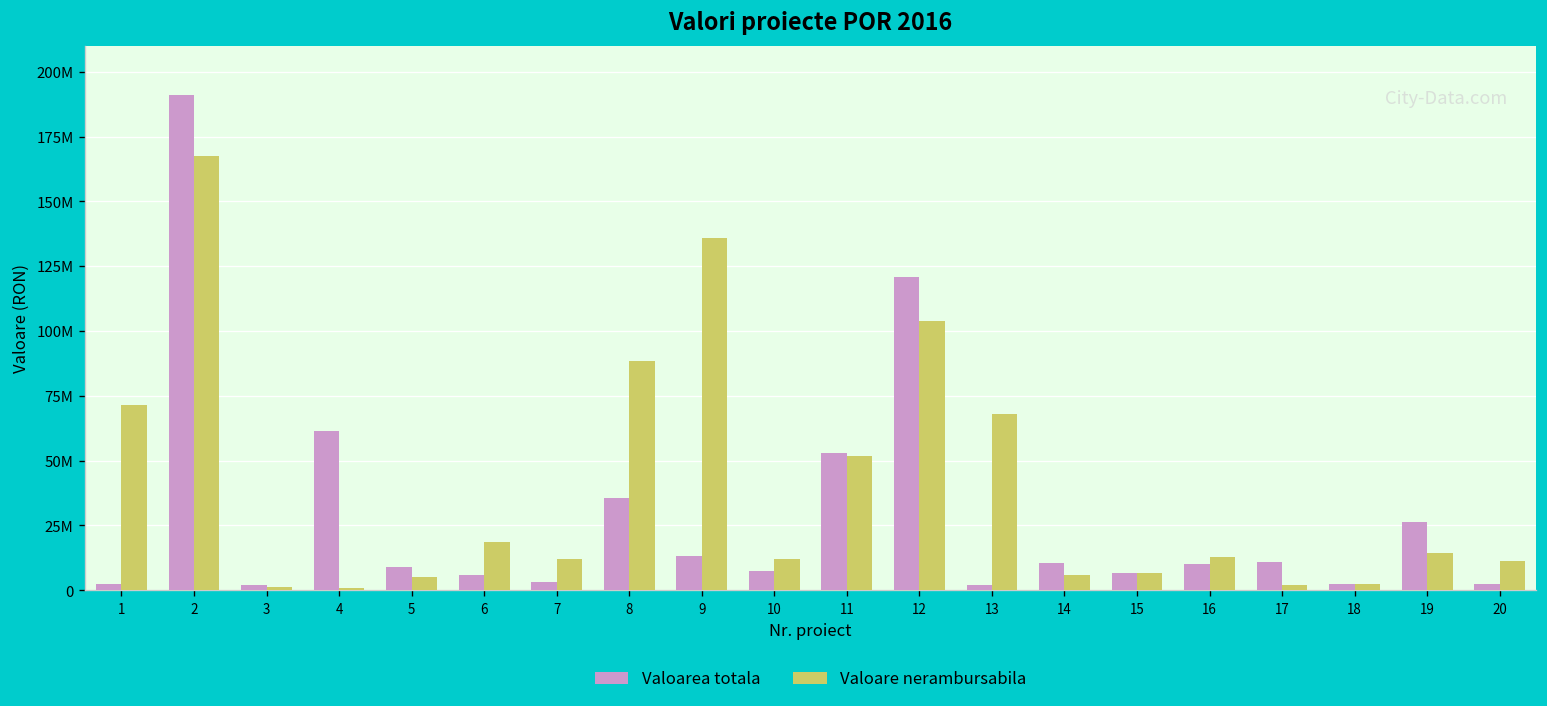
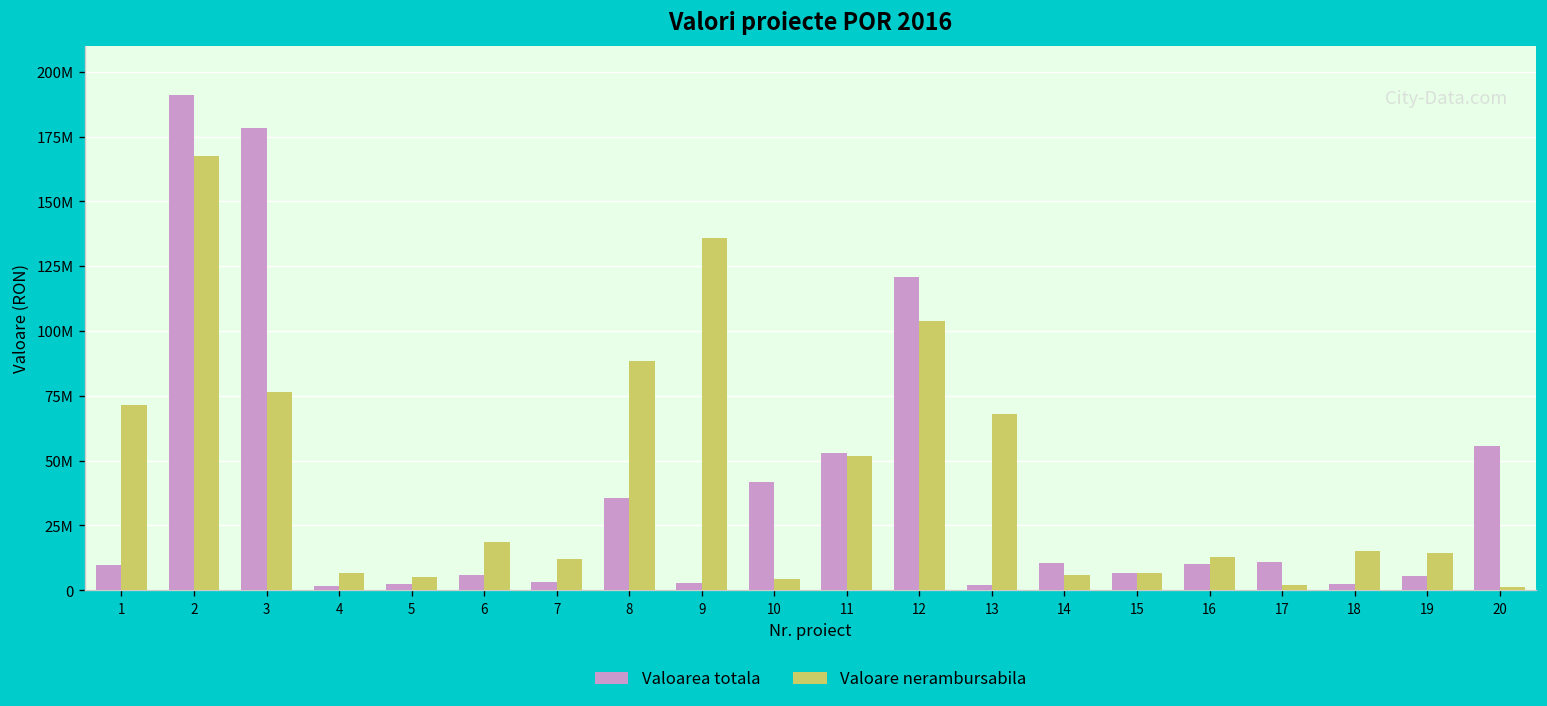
  {
    "Valoarea totala": {
-     "1": 2000000,
+     "1": 10000000,
      "2": 191000000,
-     "3": 2000000,
-     "4": 61000000,
-     "5": 9000000,
+     "3": 178000000,
+     "4": 2000000,
+     "5": 2000000,
      "6": 6000000,
      "7": 3000000,
      "8": 36000000,
-     "9": 13000000,
-     "10": 8000000,
+     "9": 3000000,
+     "10": 42000000,
      "11": 53000000,
      "12": 121000000,
      "13": 2000000,
      "14": 11000000,
      "15": 7000000,
      "16": 10000000,
      "17": 11000000,
      "18": 2000000,
-     "19": 26000000,
-     "20": 2000000
+     "19": 6000000,
+     "20": 56000000
    },
    "Valoare nerambursabila": {
      "1": 71000000,
      "2": 168000000,
-     "3": 1000000,
-     "4": 1000000,
+     "3": 77000000,
+     "4": 7000000,
      "5": 5000000,
      "6": 19000000,
      "7": 12000000,
      "8": 89000000,
      "9": 136000000,
-     "10": 12000000,
+     "10": 4000000,
      "11": 52000000,
      "12": 104000000,
      "13": 68000000,
      "14": 6000000,
      "15": 7000000,
      "16": 13000000,
      "17": 2000000,
-     "18": 2000000,
+     "18": 15000000,
      "19": 15000000,
-     "20": 11000000
+     "20": 1000000
    }
  }
